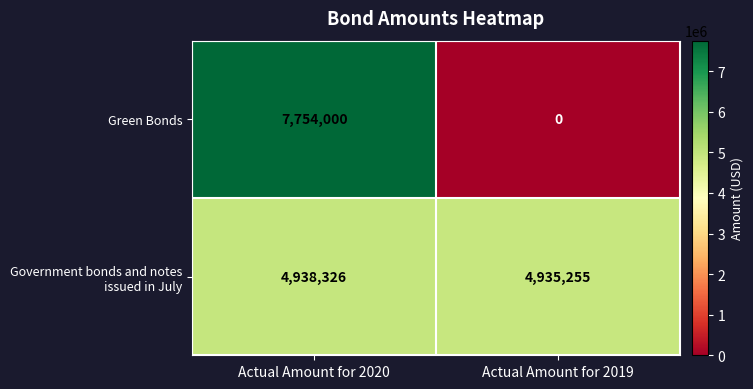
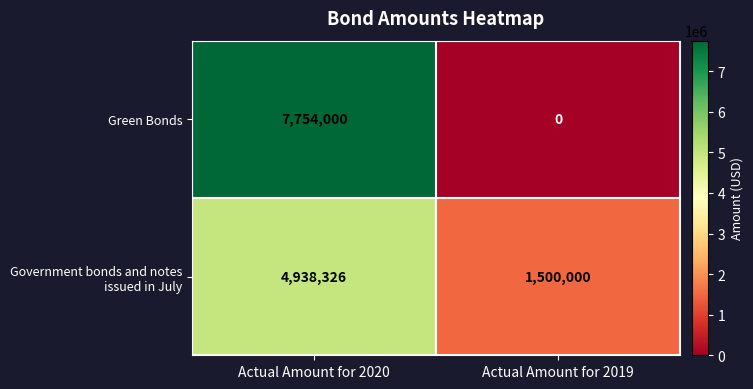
  {
    "Green Bonds": {
      "Actual Amount for 2020": "7,754,000",
      "Actual Amount for 2019": "0"
    },
    "Government bonds and notes issued in July": {
      "Actual Amount for 2020": "4,938,326",
-     "Actual Amount for 2019": "4,935,255"
+     "Actual Amount for 2019": "1,500,000"
    }
  }
